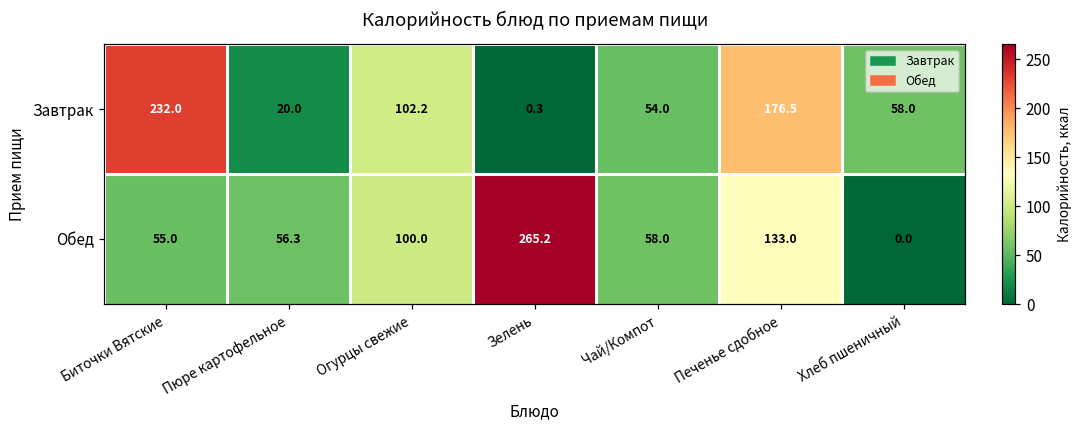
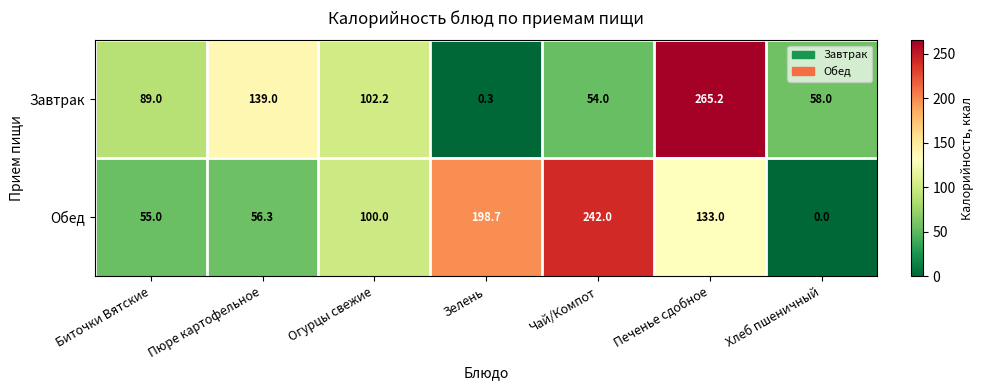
  {
    "Завтрак": {
-     "Биточки Вятские": 232.0,
-     "Пюре картофельное": 20.0,
+     "Биточки Вятские": 89.0,
+     "Пюре картофельное": 139.0,
      "Огурцы свежие": 102.2,
      "Зелень": 0.3,
      "Чай/Компот": 54.0,
-     "Печенье сдобное": 176.5,
+     "Печенье сдобное": 265.2,
      "Хлеб пшеничный": 58.0
    },
    "Обед": {
      "Биточки Вятские": 55.0,
      "Пюре картофельное": 56.3,
      "Огурцы свежие": 100.0,
-     "Зелень": 265.2,
-     "Чай/Компот": 58.0,
+     "Зелень": 198.7,
+     "Чай/Компот": 242.0,
      "Печенье сдобное": 133.0,
      "Хлеб пшеничный": 0.0
    }
  }
